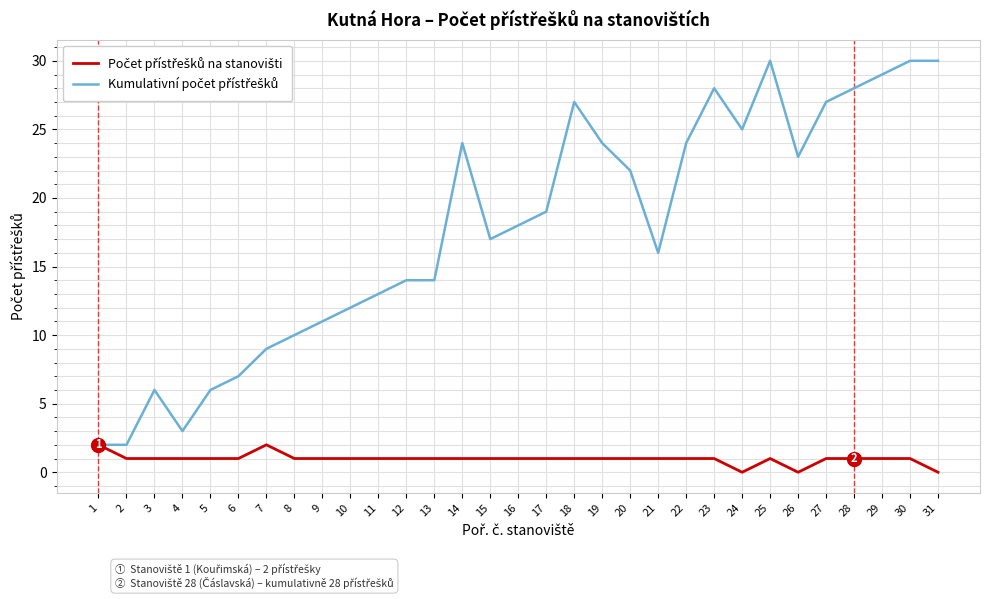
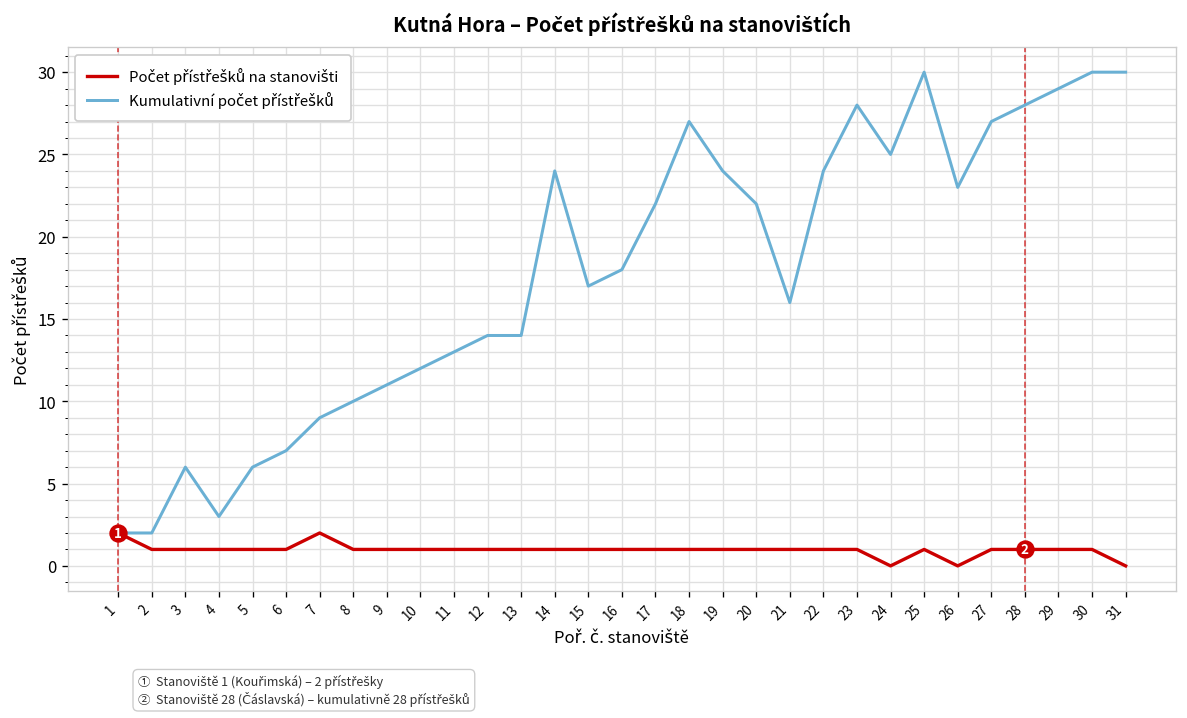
  {
    "Kumulativní počet přístřešků": {
      "2": 2,
      "3": 6,
      "4": 3,
      "5": 6,
      "6": 7,
      "7": 9,
      "8": 10,
      "9": 11,
      "10": 12,
      "11": 13,
      "12": 14,
      "13": 14,
      "14": 24,
      "15": 17,
      "16": 18,
-     "17": 19,
+     "17": 22,
      "18": 27,
      "19": 24,
      "20": 22,
      "21": 16,
      "22": 24,
      "23": 28,
      "24": 25,
      "25": 30,
      "26": 23,
      "27": 27,
      "28": 28,
      "29": 29,
      "30": 30,
      "31": 30
    }
  }
